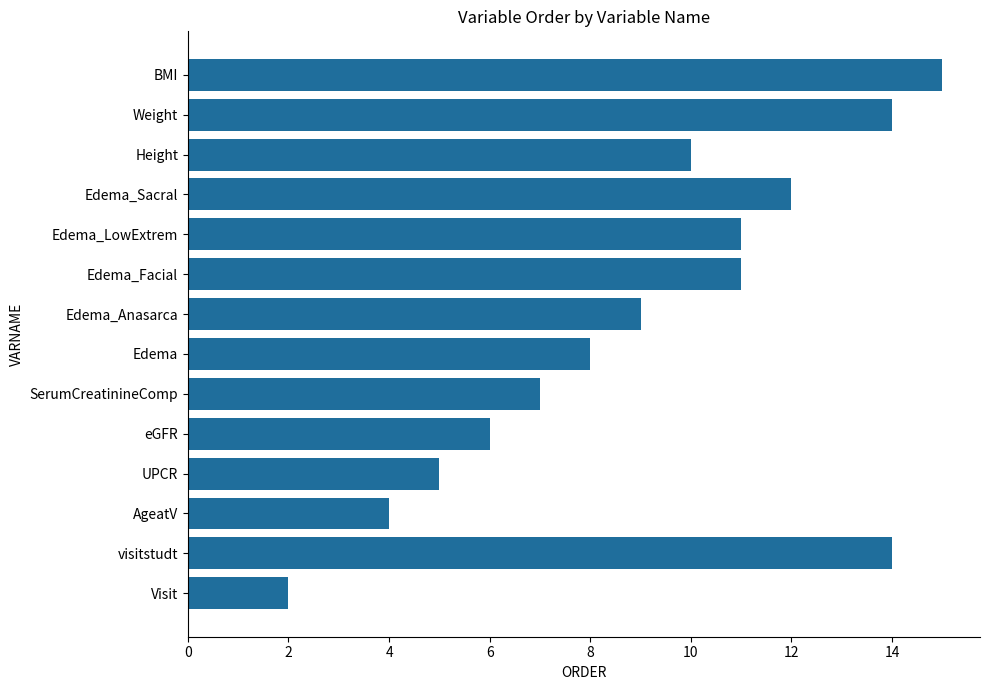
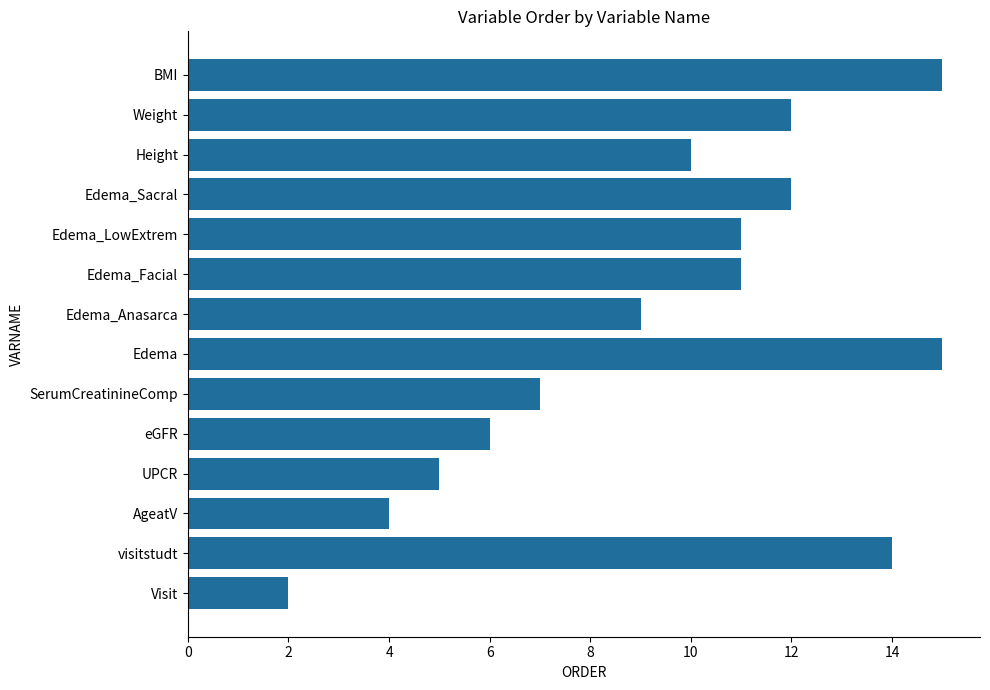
  {
    "BMI": 15,
-   "Weight": 14,
+   "Weight": 12,
    "Height": 10,
    "Edema_Sacral": 12,
    "Edema_LowExtrem": 11,
    "Edema_Facial": 11,
    "Edema_Anasarca": 9,
-   "Edema": 8,
+   "Edema": 15,
    "SerumCreatinineComp": 7,
    "eGFR": 6,
    "UPCR": 5,
    "AgeatV": 4,
    "visitstudt": 14,
    "Visit": 2
  }
